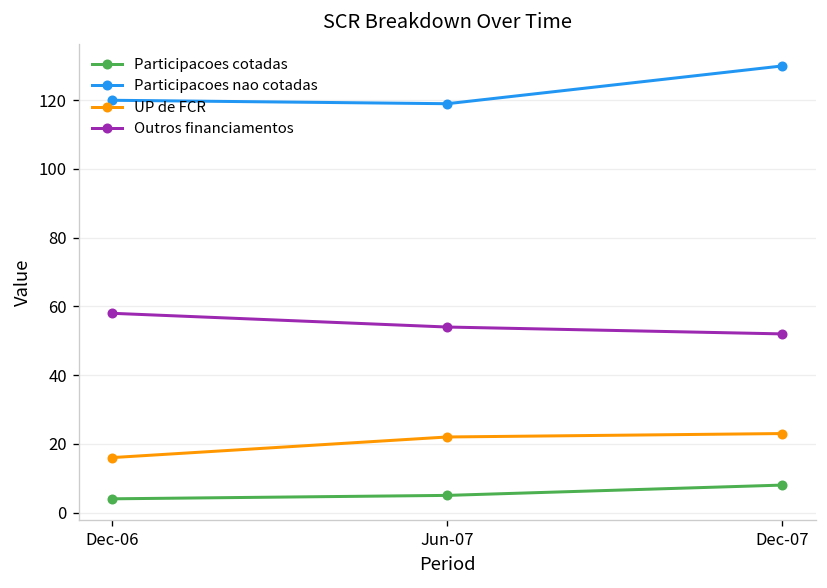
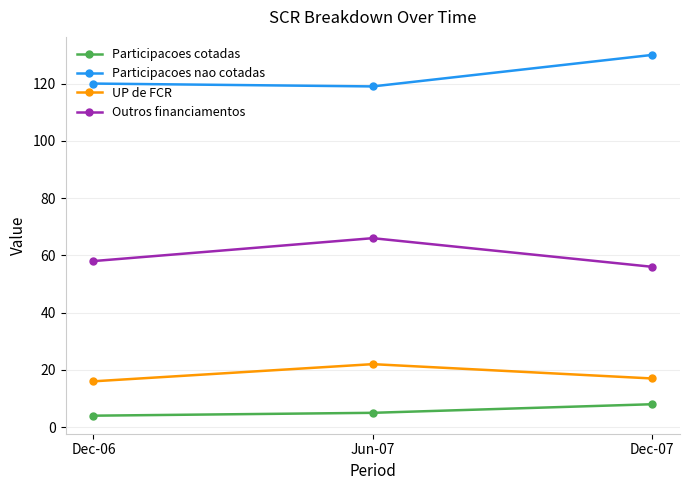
  {
    "Participacoes cotadas": {
      "Dec-06": 4,
      "Jun-07": 5,
      "Dec-07": 8
    },
    "Participacoes nao cotadas": {
      "Dec-06": 120,
      "Jun-07": 119,
      "Dec-07": 130
    },
    "UP de FCR": {
      "Dec-06": 16,
      "Jun-07": 22,
-     "Dec-07": 23
+     "Dec-07": 17
    },
    "Outros financiamentos": {
      "Dec-06": 58,
-     "Jun-07": 54,
-     "Dec-07": 52
+     "Jun-07": 66,
+     "Dec-07": 56
    }
  }
